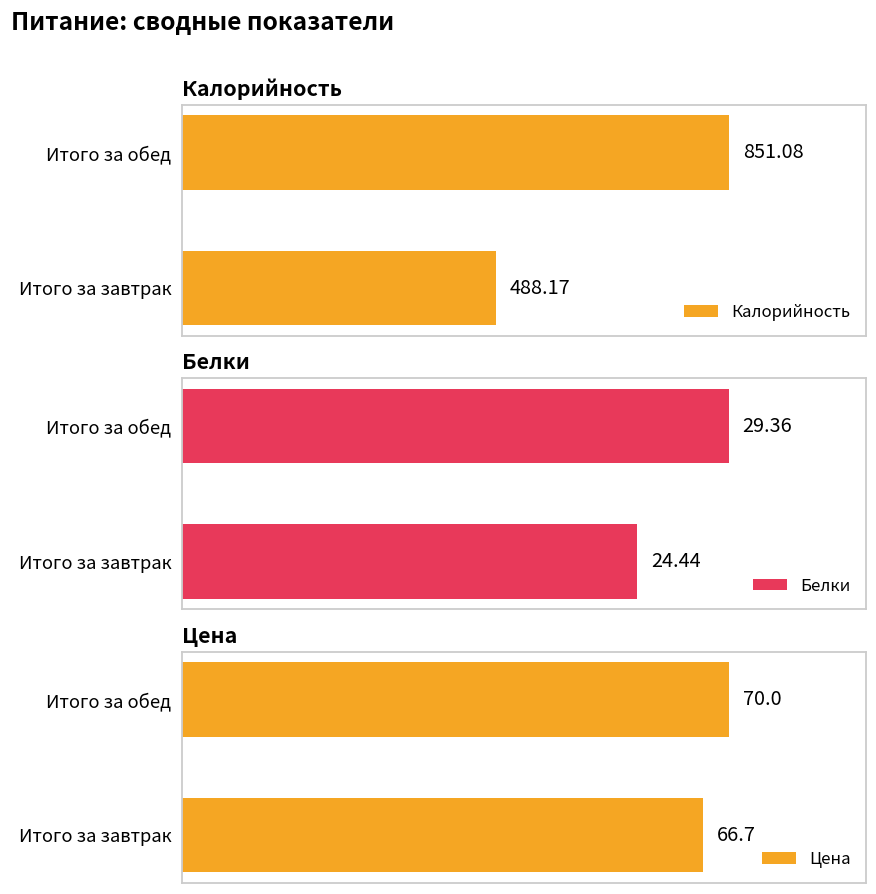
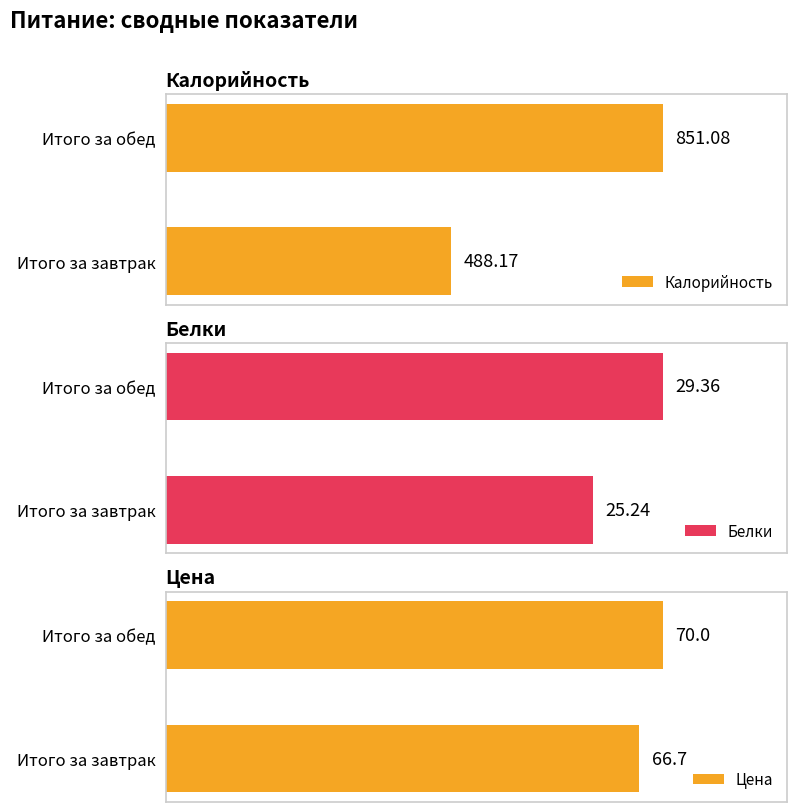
  {
    "Калорийность": {
      "Итого за обед": 851.08,
      "Итого за завтрак": 488.17
    },
    "Белки": {
      "Итого за обед": 29.36,
-     "Итого за завтрак": 24.44
+     "Итого за завтрак": 25.24
    },
    "Цена": {
      "Итого за обед": 70.0,
      "Итого за завтрак": 66.7
    }
  }
